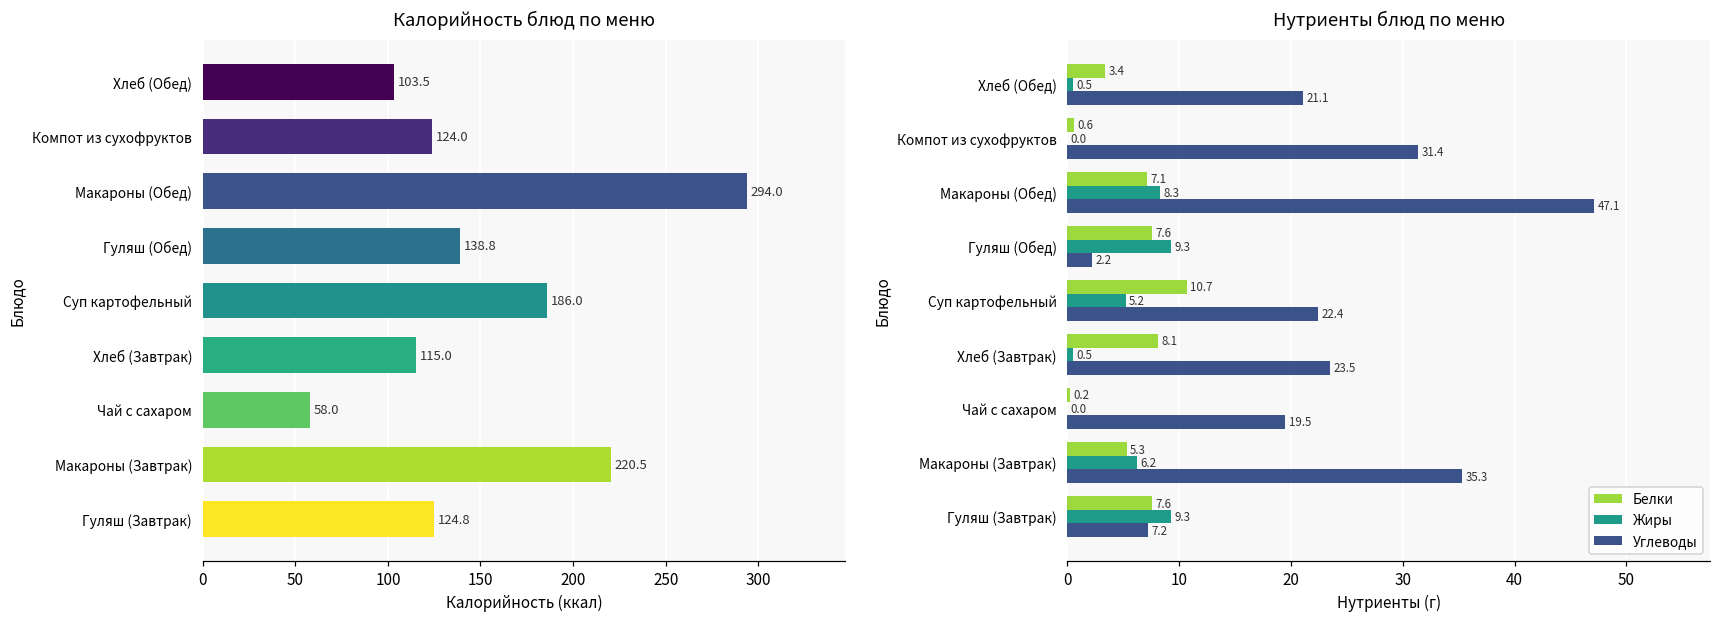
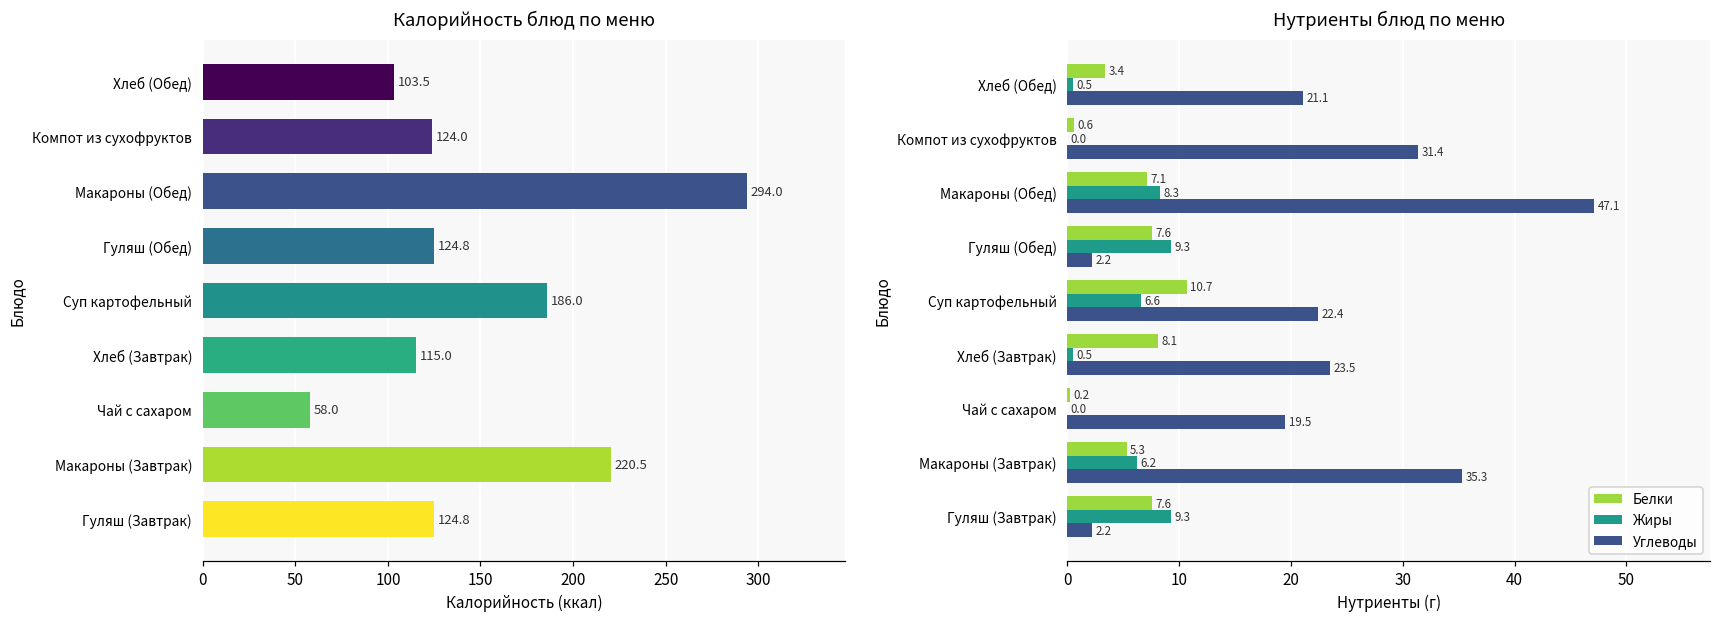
  {
    "Калорийность блюд по меню": {
      "Хлеб (Обед)": 103.5,
      "Компот из сухофруктов": 124.0,
      "Макароны (Обед)": 294.0,
-     "Гуляш (Обед)": 138.8,
+     "Гуляш (Обед)": 124.8,
      "Суп картофельный": 186.0,
      "Хлеб (Завтрак)": 115.0,
      "Чай с сахаром": 58.0,
      "Макароны (Завтрак)": 220.5,
      "Гуляш (Завтрак)": 124.8
    },
    "Нутриенты блюд по меню": {
      "Белки": {
        "Хлеб (Обед)": 3.4,
        "Компот из сухофруктов": 0.6,
        "Макароны (Обед)": 7.1,
        "Гуляш (Обед)": 7.6,
        "Суп картофельный": 10.7,
        "Хлеб (Завтрак)": 8.1,
        "Чай с сахаром": 0.2,
        "Макароны (Завтрак)": 5.3,
        "Гуляш (Завтрак)": 7.6
      },
      "Жиры": {
        "Хлеб (Обед)": 0.5,
        "Компот из сухофруктов": 0.0,
        "Макароны (Обед)": 8.3,
        "Гуляш (Обед)": 9.3,
-       "Суп картофельный": 5.2,
+       "Суп картофельный": 6.6,
        "Хлеб (Завтрак)": 0.5,
        "Чай с сахаром": 0.0,
        "Макароны (Завтрак)": 6.2,
        "Гуляш (Завтрак)": 9.3
      },
      "Углеводы": {
        "Хлеб (Обед)": 21.1,
        "Компот из сухофруктов": 31.4,
        "Макароны (Обед)": 47.1,
        "Гуляш (Обед)": 2.2,
        "Суп картофельный": 22.4,
        "Хлеб (Завтрак)": 23.5,
        "Чай с сахаром": 19.5,
        "Макароны (Завтрак)": 35.3,
-       "Гуляш (Завтрак)": 7.2
+       "Гуляш (Завтрак)": 2.2
      }
    }
  }
